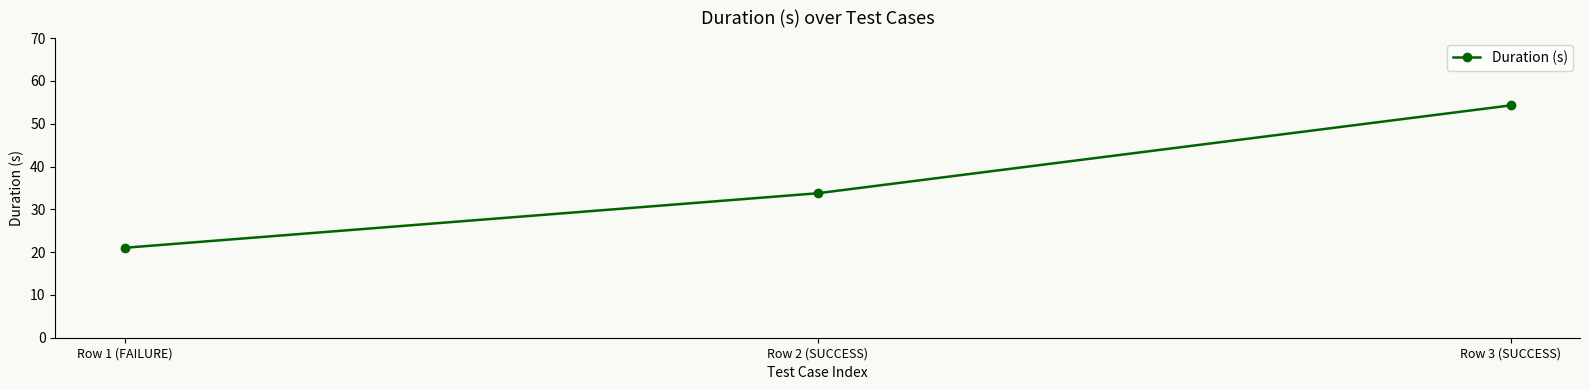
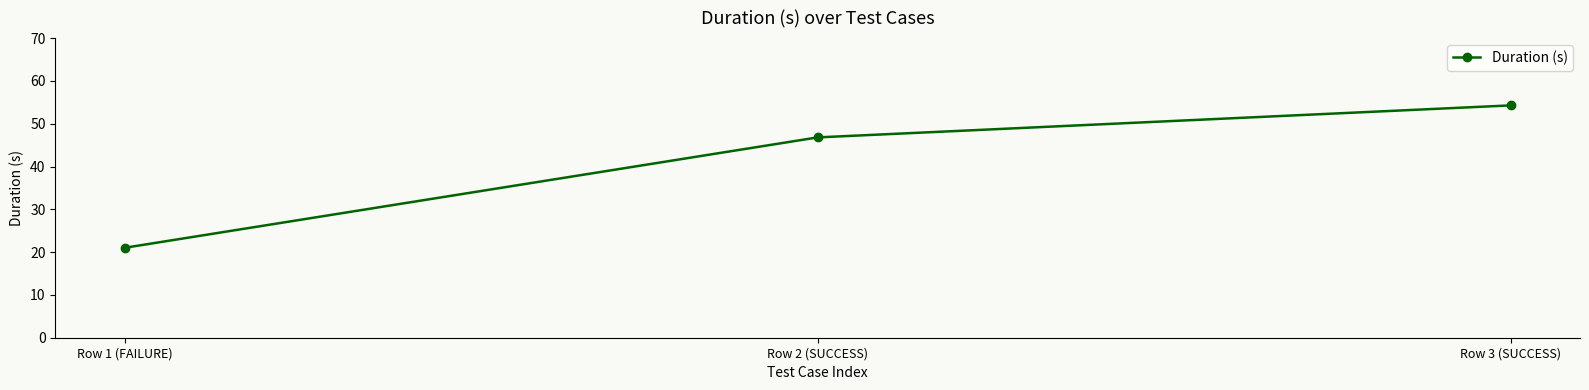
  {
    "Row 1 (FAILURE)": 21,
-   "Row 2 (SUCCESS)": 34,
+   "Row 2 (SUCCESS)": 47,
    "Row 3 (SUCCESS)": 54
  }
